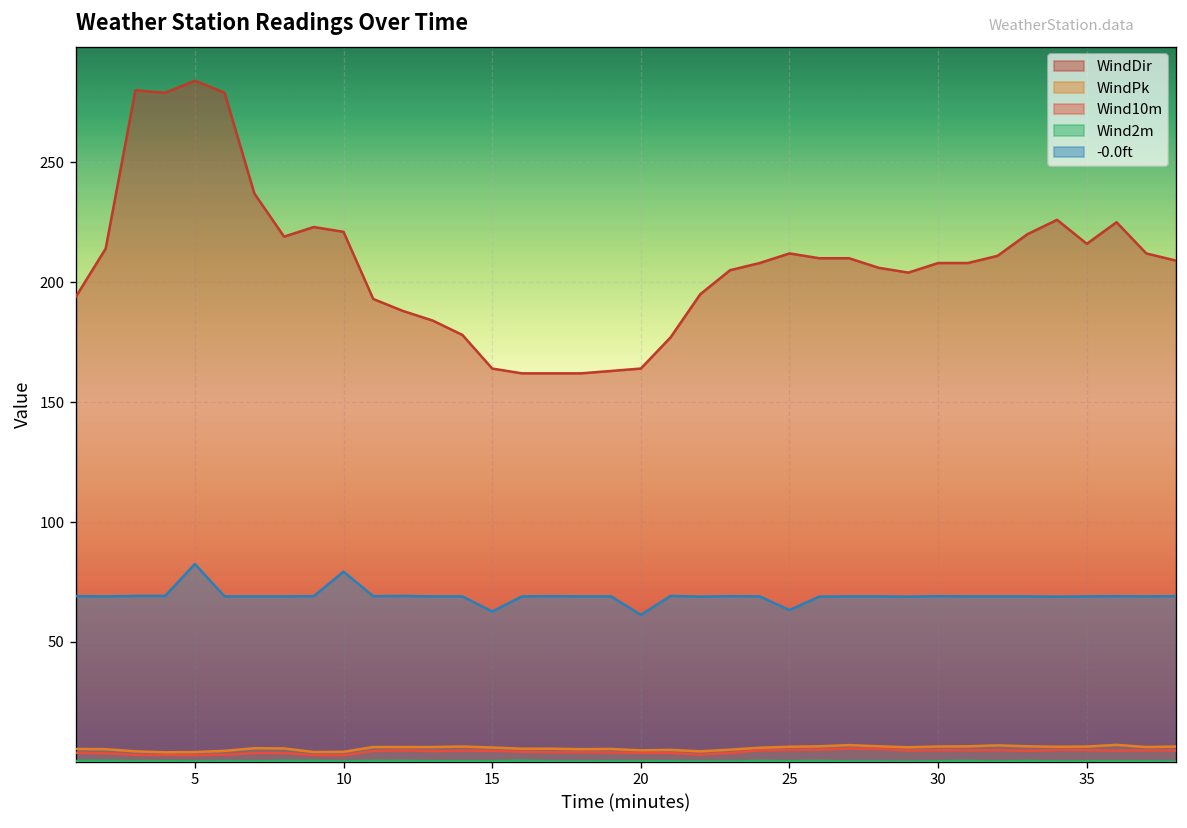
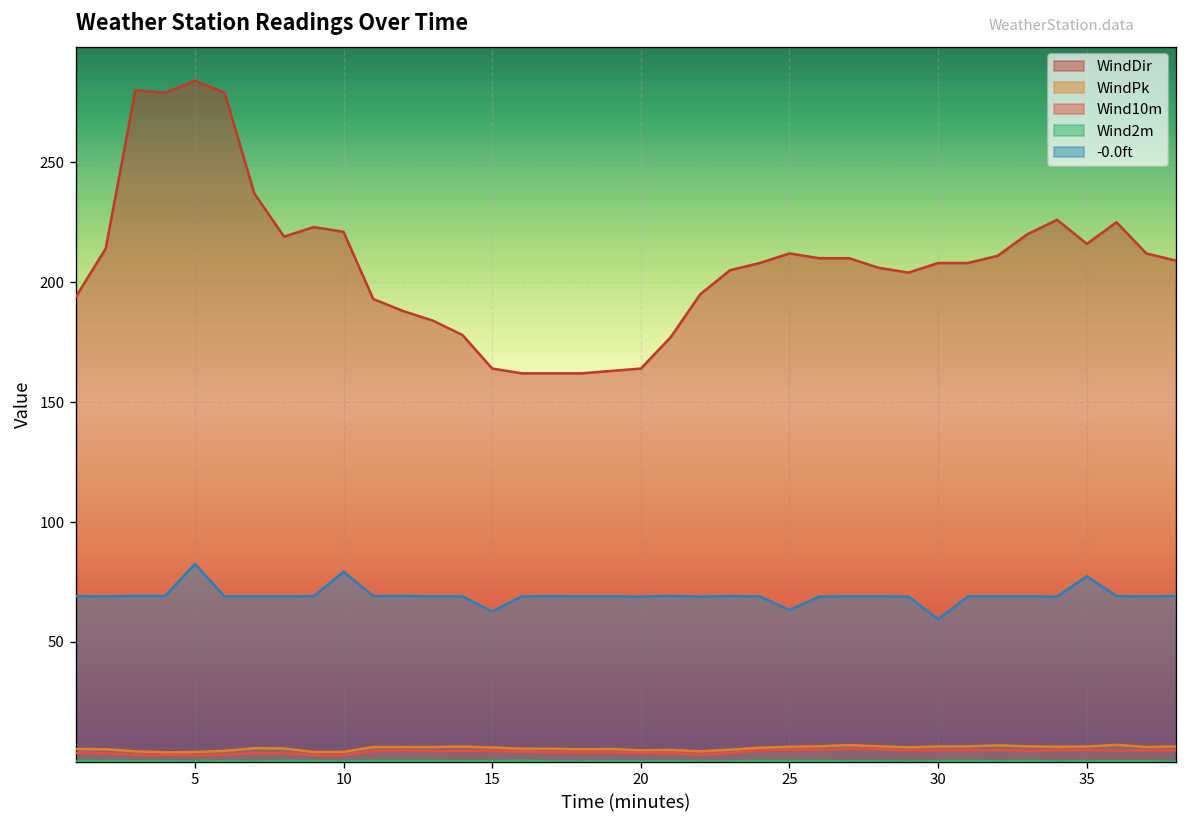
  {
    "Wind2m": {
      "5": 0,
      "10": 0,
      "15": 0,
      "20": 0,
      "25": 0,
      "30": 0,
      "35": 0
    },
    "-0.0ft": {
      "5": 83,
      "10": 79,
      "15": 63,
-     "20": 61,
+     "20": 69,
      "25": 63,
-     "30": 69,
-     "35": 69
+     "30": 60,
+     "35": 77
    }
  }
